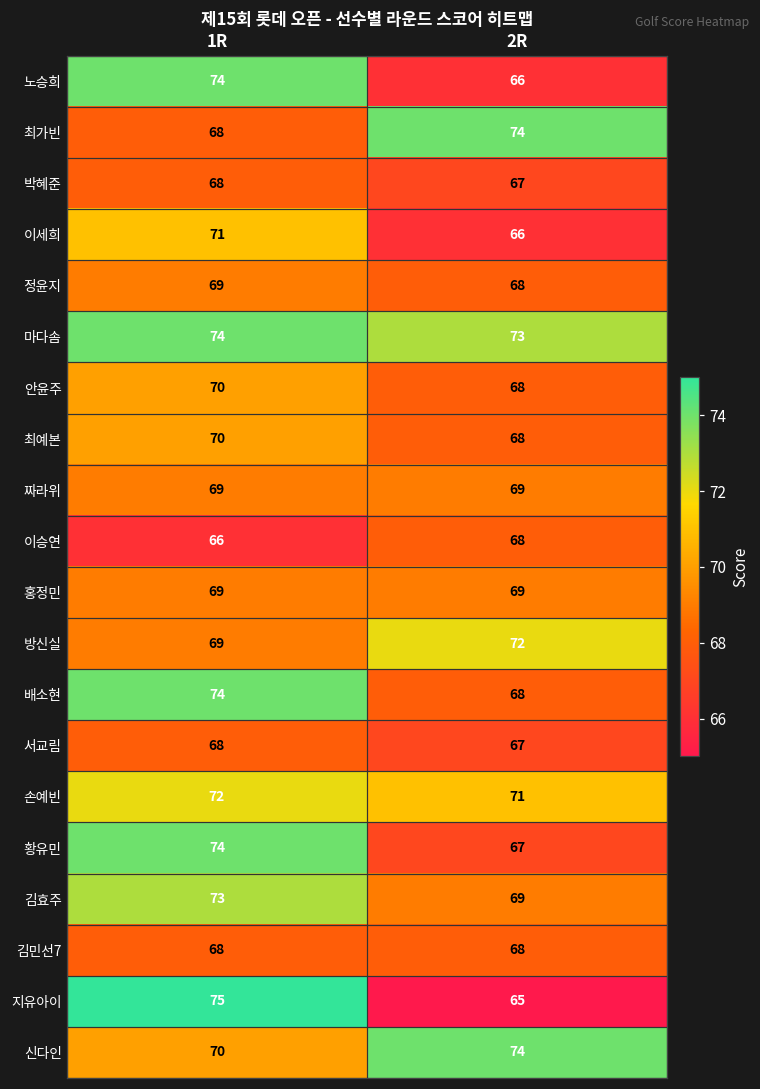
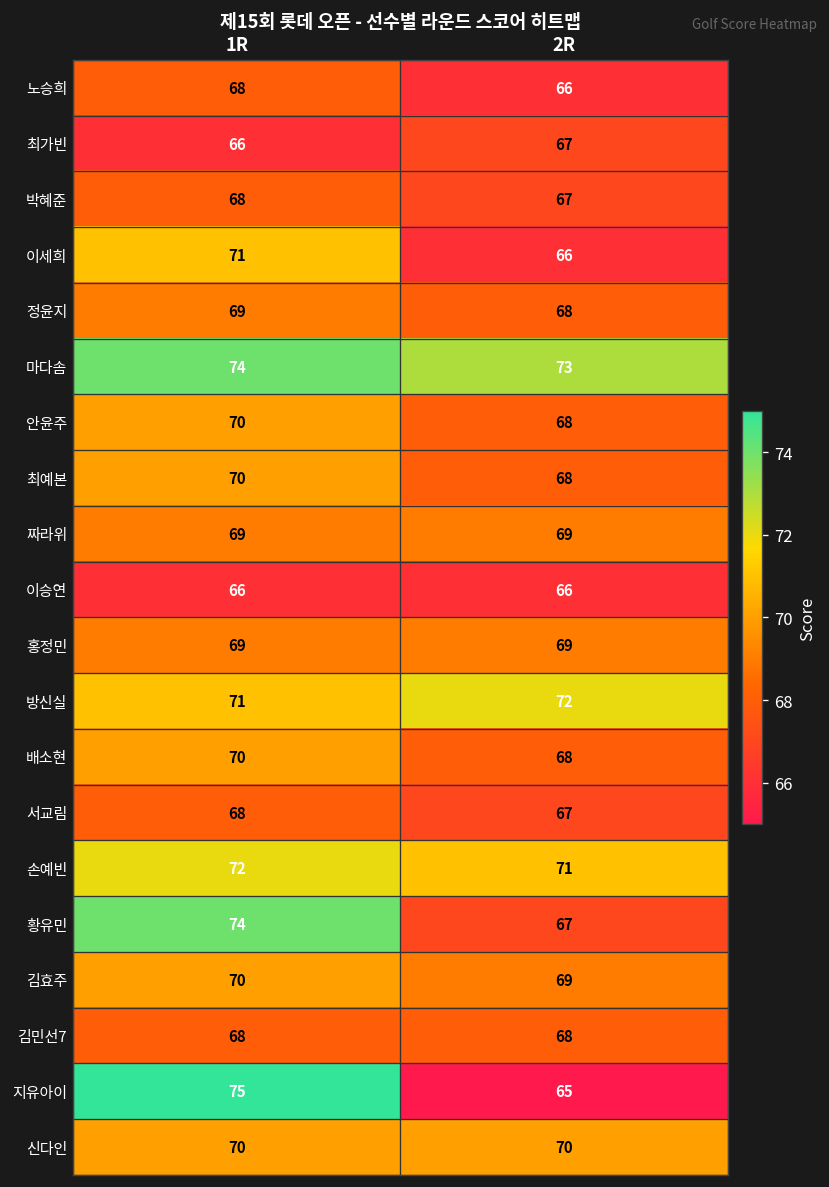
  {
    "노승희": {
-     "1R": 74,
+     "1R": 68,
      "2R": 66
    },
    "최가빈": {
-     "1R": 68,
-     "2R": 74
+     "1R": 66,
+     "2R": 67
    },
    "박혜준": {
      "1R": 68,
      "2R": 67
    },
    "이세희": {
      "1R": 71,
      "2R": 66
    },
    "정윤지": {
      "1R": 69,
      "2R": 68
    },
    "마다솜": {
      "1R": 74,
      "2R": 73
    },
    "안윤주": {
      "1R": 70,
      "2R": 68
    },
    "최예본": {
      "1R": 70,
      "2R": 68
    },
    "짜라위": {
      "1R": 69,
      "2R": 69
    },
    "이승연": {
      "1R": 66,
-     "2R": 68
+     "2R": 66
    },
    "홍정민": {
      "1R": 69,
      "2R": 69
    },
    "방신실": {
-     "1R": 69,
+     "1R": 71,
      "2R": 72
    },
    "배소현": {
-     "1R": 74,
+     "1R": 70,
      "2R": 68
    },
    "서교림": {
      "1R": 68,
      "2R": 67
    },
    "손예빈": {
      "1R": 72,
      "2R": 71
    },
    "황유민": {
      "1R": 74,
      "2R": 67
    },
    "김효주": {
-     "1R": 73,
+     "1R": 70,
      "2R": 69
    },
    "김민선7": {
      "1R": 68,
      "2R": 68
    },
    "지유아이": {
      "1R": 75,
      "2R": 65
    },
    "신다인": {
      "1R": 70,
-     "2R": 74
+     "2R": 70
    }
  }
